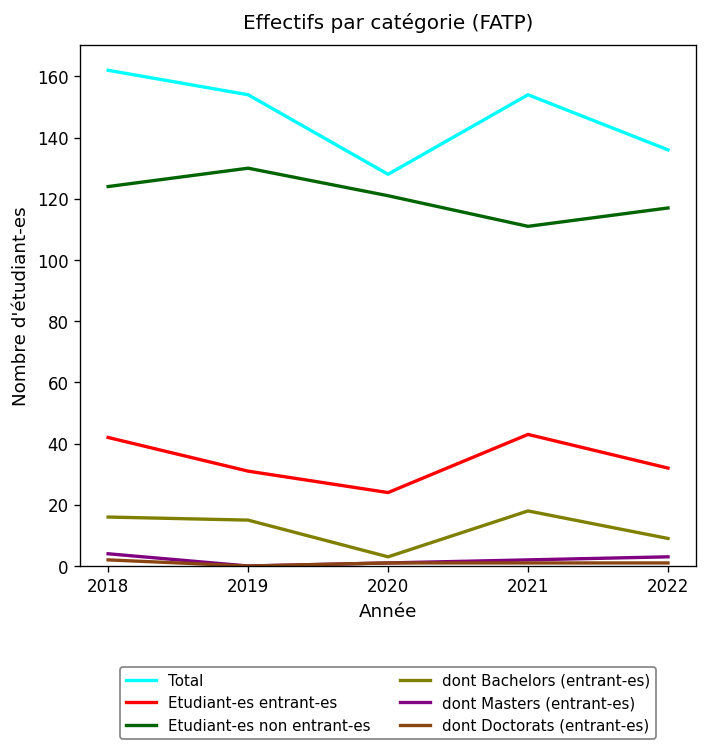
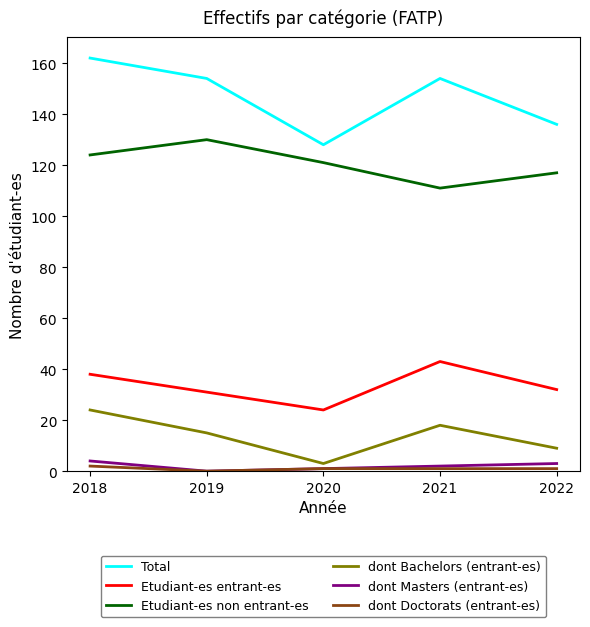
  {
    "Total": {
      "2018": 162,
      "2019": 154,
      "2020": 128,
      "2021": 154,
      "2022": 136
    },
    "Etudiant-es entrant-es": {
-     "2018": 42,
+     "2018": 38,
      "2019": 31,
      "2020": 24,
      "2021": 43,
      "2022": 32
    },
    "Etudiant-es non entrant-es": {
      "2018": 124,
      "2019": 130,
      "2020": 121,
      "2021": 111,
      "2022": 117
    },
    "dont Bachelors (entrant-es)": {
-     "2018": 16,
+     "2018": 24,
      "2019": 15,
      "2020": 3,
      "2021": 18,
      "2022": 9
    },
    "dont Masters (entrant-es)": {
      "2018": 4,
      "2022": 3
    },
    "dont Doctorats (entrant-es)": {
      "2018": 2,
      "2022": 1
    }
  }
